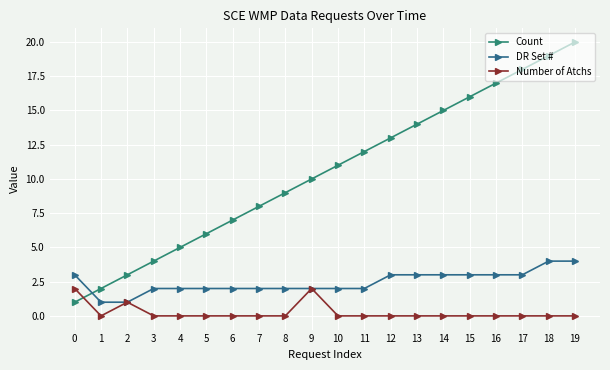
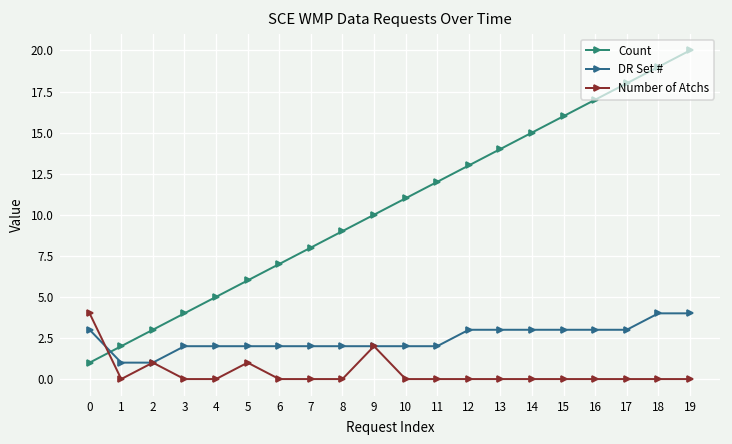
  {
    "Number of Atchs": {
-     "0": 2,
+     "0": 4,
      "1": 0,
      "3": 0,
      "4": 0,
-     "5": 0,
+     "5": 1,
      "6": 0,
      "7": 0,
      "8": 0,
      "10": 0,
      "11": 0,
      "12": 0,
      "13": 0,
      "14": 0,
      "15": 0,
      "16": 0,
      "17": 0,
      "18": 0,
      "19": 0
    }
  }
